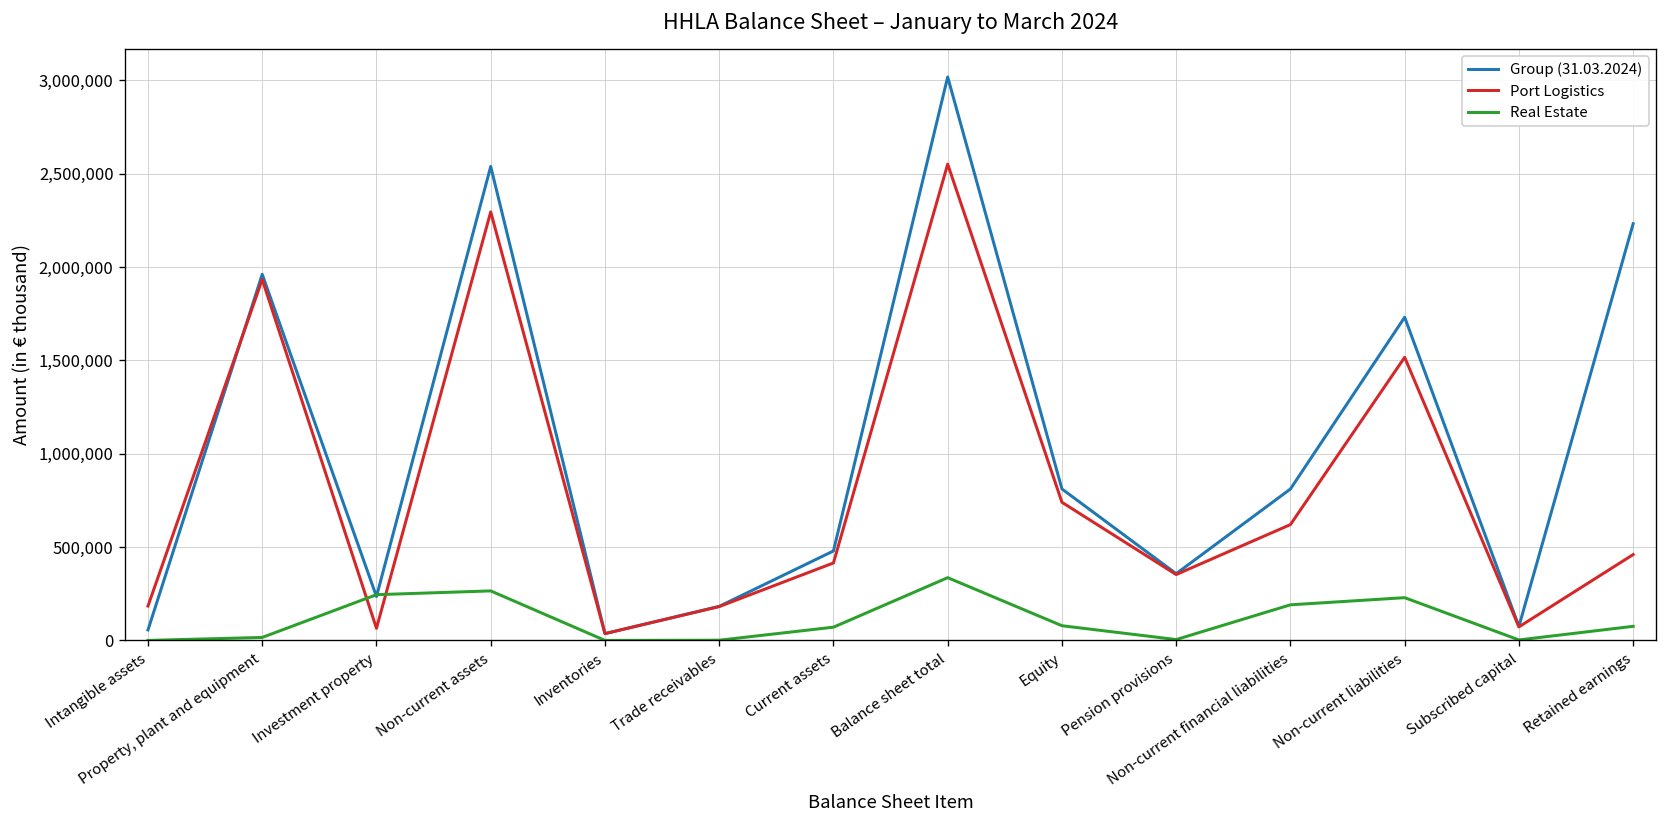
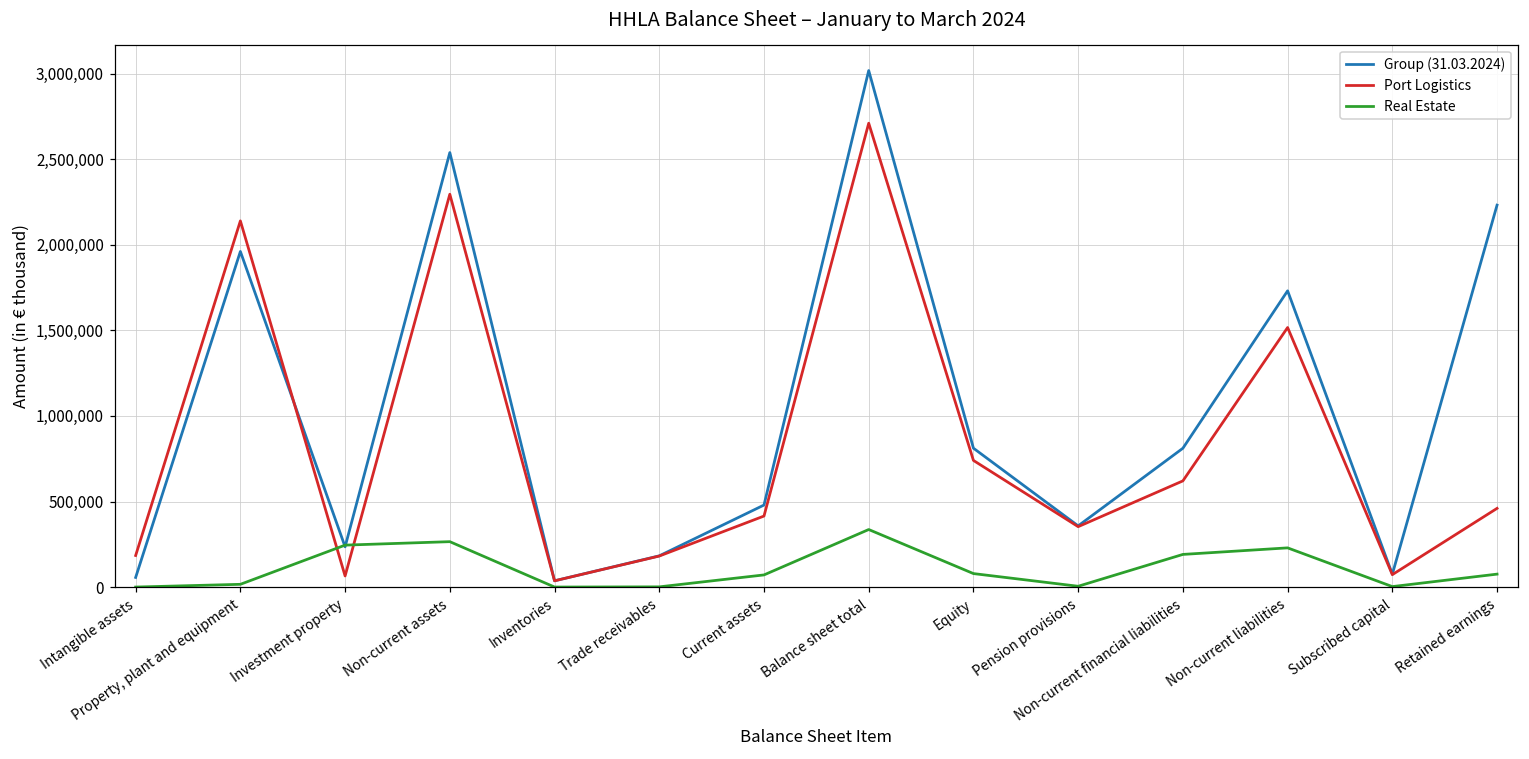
  {
    "Group (31.03.2024)": {
      "Intangible assets": "60,000",
      "Property, plant and equipment": "1,960,000",
      "Non-current assets": "2,540,000",
      "Current assets": "480,000",
      "Balance sheet total": "3,020,000",
      "Equity": "810,000",
      "Non-current financial liabilities": "810,000",
      "Non-current liabilities": "1,730,000",
      "Retained earnings": "2,230,000"
    },
    "Port Logistics": {
      "Intangible assets": "180,000",
-     "Property, plant and equipment": "1,930,000",
+     "Property, plant and equipment": "2,140,000",
      "Investment property": "60,000",
      "Non-current assets": "2,300,000",
      "Current assets": "420,000",
-     "Balance sheet total": "2,550,000",
+     "Balance sheet total": "2,710,000",
      "Equity": "740,000",
      "Non-current financial liabilities": "620,000",
      "Non-current liabilities": "1,520,000",
      "Retained earnings": "460,000"
    },
    "Real Estate": {
      "Intangible assets": "0",
      "Property, plant and equipment": "20,000",
      "Non-current assets": "270,000",
      "Inventories": "0",
      "Trade receivables": "0",
      "Current assets": "70,000",
      "Balance sheet total": "340,000",
      "Equity": "80,000",
      "Pension provisions": "0",
      "Non-current financial liabilities": "190,000",
      "Non-current liabilities": "230,000",
      "Subscribed capital": "0",
      "Retained earnings": "80,000"
    }
  }
